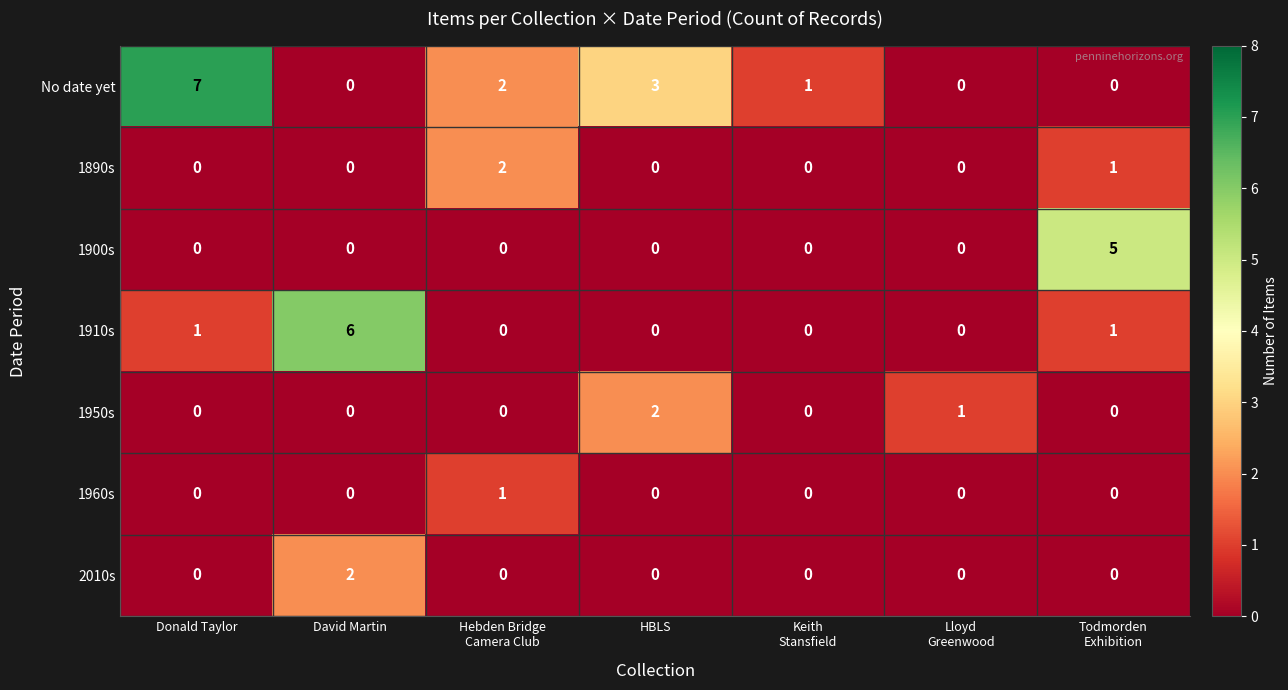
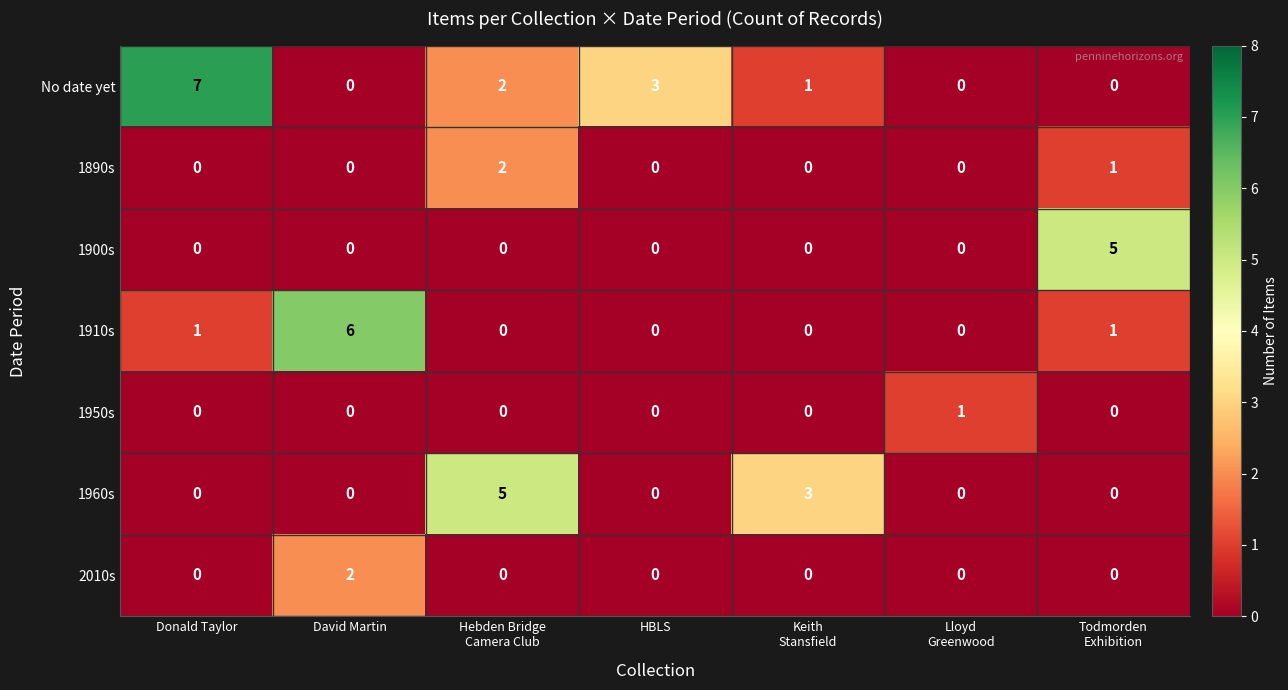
  {
    "No date yet": {
      "Donald Taylor": 7,
      "David Martin": 0,
      "Hebden Bridge Camera Club": 2,
      "HBLS": 3,
      "Keith Stansfield": 1,
      "Lloyd Greenwood": 0
    },
    "1890s": {
      "Donald Taylor": 0,
      "David Martin": 0,
      "Hebden Bridge Camera Club": 2,
      "HBLS": 0,
      "Keith Stansfield": 0,
      "Lloyd Greenwood": 0,
      "Todmorden Exhibition": 1
    },
    "1900s": {
      "Donald Taylor": 0,
      "David Martin": 0,
      "Hebden Bridge Camera Club": 0,
      "HBLS": 0,
      "Keith Stansfield": 0,
      "Lloyd Greenwood": 0,
      "Todmorden Exhibition": 5
    },
    "1910s": {
      "Donald Taylor": 1,
      "David Martin": 6,
      "Hebden Bridge Camera Club": 0,
      "HBLS": 0,
      "Keith Stansfield": 0,
      "Lloyd Greenwood": 0,
      "Todmorden Exhibition": 1
    },
    "1950s": {
      "Donald Taylor": 0,
      "David Martin": 0,
      "Hebden Bridge Camera Club": 0,
-     "HBLS": 2,
+     "HBLS": 0,
      "Keith Stansfield": 0,
      "Lloyd Greenwood": 1,
      "Todmorden Exhibition": 0
    },
    "1960s": {
      "Donald Taylor": 0,
      "David Martin": 0,
-     "Hebden Bridge Camera Club": 1,
+     "Hebden Bridge Camera Club": 5,
      "HBLS": 0,
-     "Keith Stansfield": 0,
+     "Keith Stansfield": 3,
      "Lloyd Greenwood": 0,
      "Todmorden Exhibition": 0
    },
    "2010s": {
      "Donald Taylor": 0,
      "David Martin": 2,
      "Hebden Bridge Camera Club": 0,
      "HBLS": 0,
      "Keith Stansfield": 0,
      "Lloyd Greenwood": 0,
      "Todmorden Exhibition": 0
    }
  }
